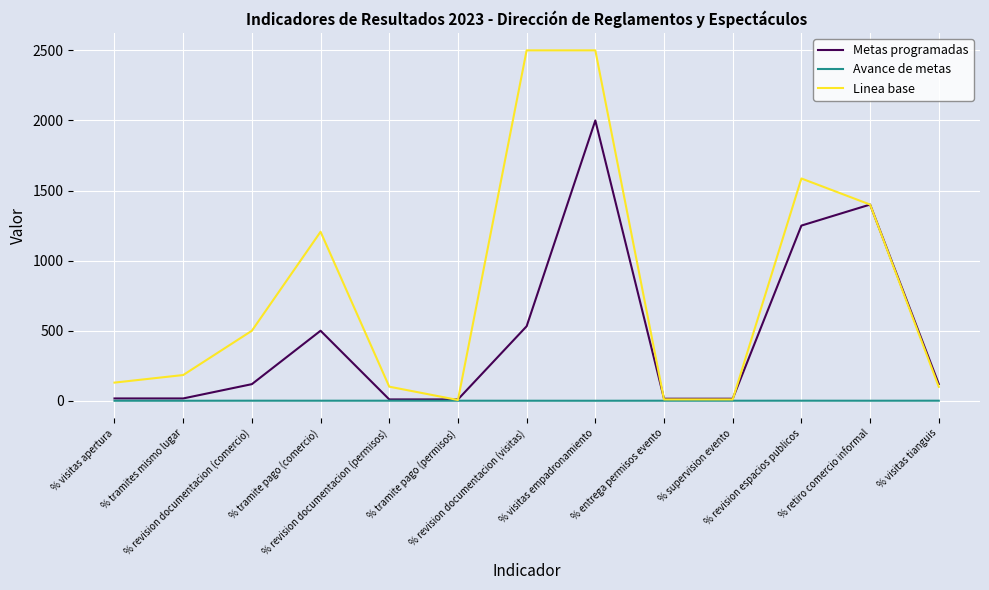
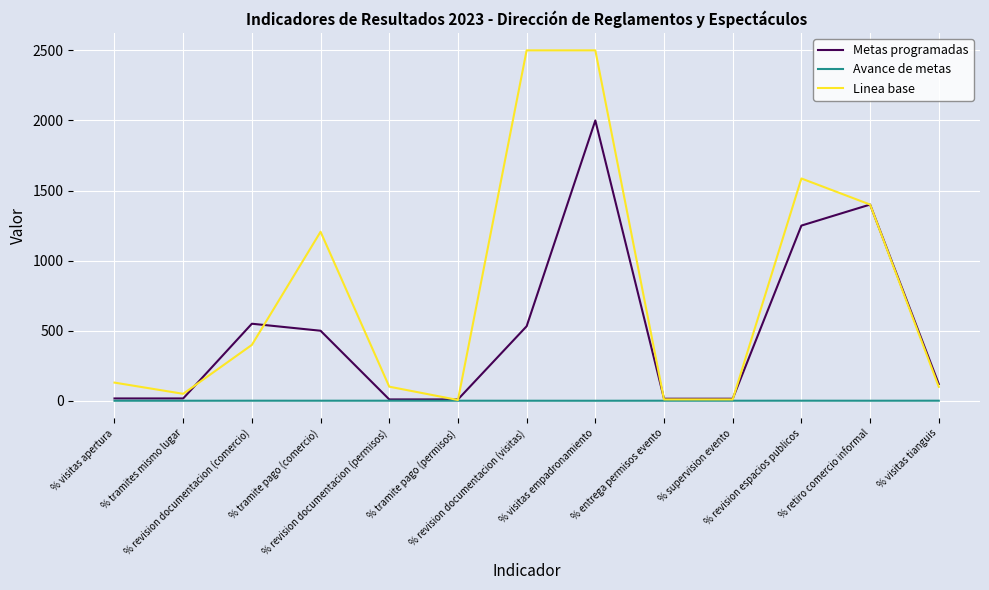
  {
    "Metas programadas": {
-     "% revision documentacion (comercio)": 120,
+     "% revision documentacion (comercio)": 550,
      "% tramite pago (comercio)": 500,
      "% revision documentacion (visitas)": 530,
      "% visitas empadronamiento": 2000,
      "% revision espacios publicos": 1250,
      "% visitas tianguis": 120
    },
    "Avance de metas": {
      "% revision documentacion (comercio)": 0,
      "% tramite pago (comercio)": 0,
      "% revision documentacion (visitas)": 0,
      "% visitas empadronamiento": 0,
      "% revision espacios publicos": 0,
      "% retiro comercio informal": 0,
      "% visitas tianguis": 0
    },
    "Linea base": {
      "% visitas apertura": 130,
-     "% tramites mismo lugar": 180,
-     "% revision documentacion (comercio)": 500,
+     "% tramites mismo lugar": 50,
+     "% revision documentacion (comercio)": 400,
      "% tramite pago (comercio)": 1210,
      "% revision documentacion (permisos)": 100,
      "% revision documentacion (visitas)": 2500,
      "% visitas empadronamiento": 2500,
      "% revision espacios publicos": 1590,
      "% visitas tianguis": 100
    }
  }
